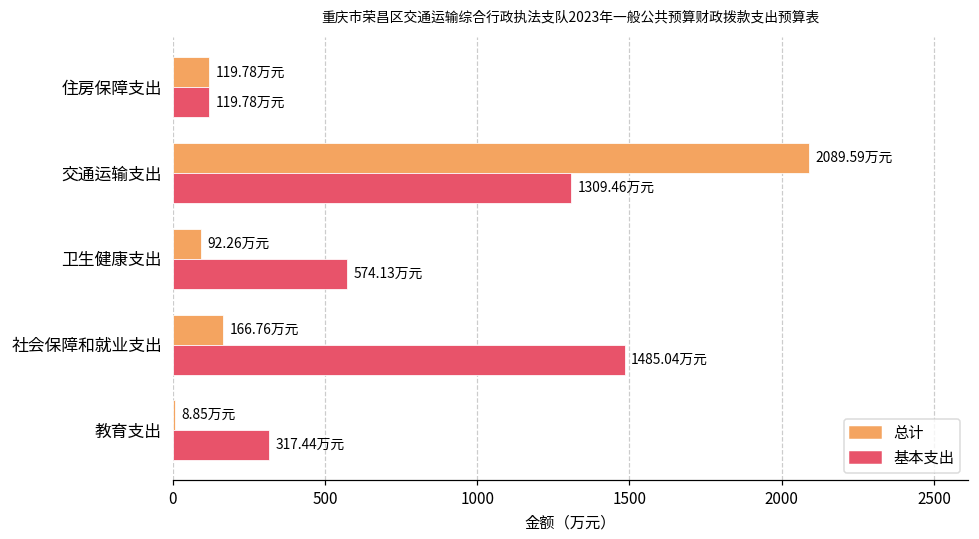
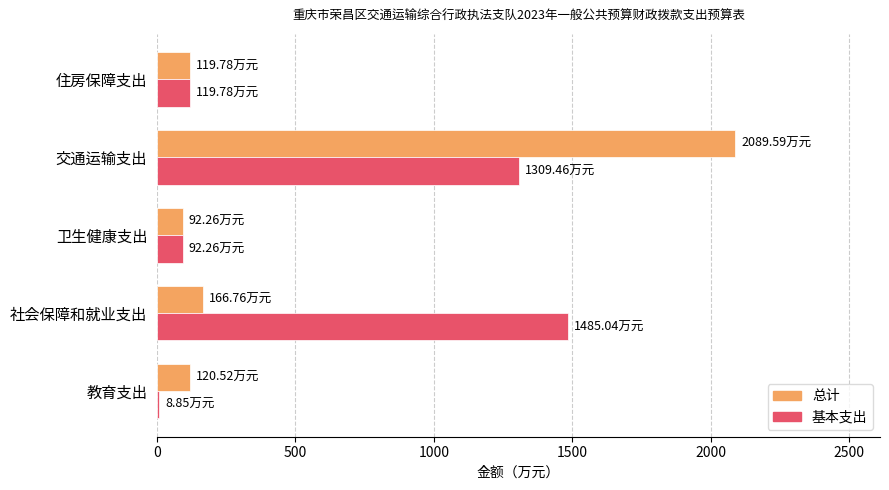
  {
    "总计": {
      "住房保障支出": 119.78,
      "交通运输支出": 2089.59,
      "卫生健康支出": 92.26,
      "社会保障和就业支出": 166.76,
-     "教育支出": 8.85
+     "教育支出": 120.52
    },
    "基本支出": {
      "住房保障支出": 119.78,
      "交通运输支出": 1309.46,
-     "卫生健康支出": 574.13,
+     "卫生健康支出": 92.26,
      "社会保障和就业支出": 1485.04,
-     "教育支出": 317.44
+     "教育支出": 8.85
    }
  }
